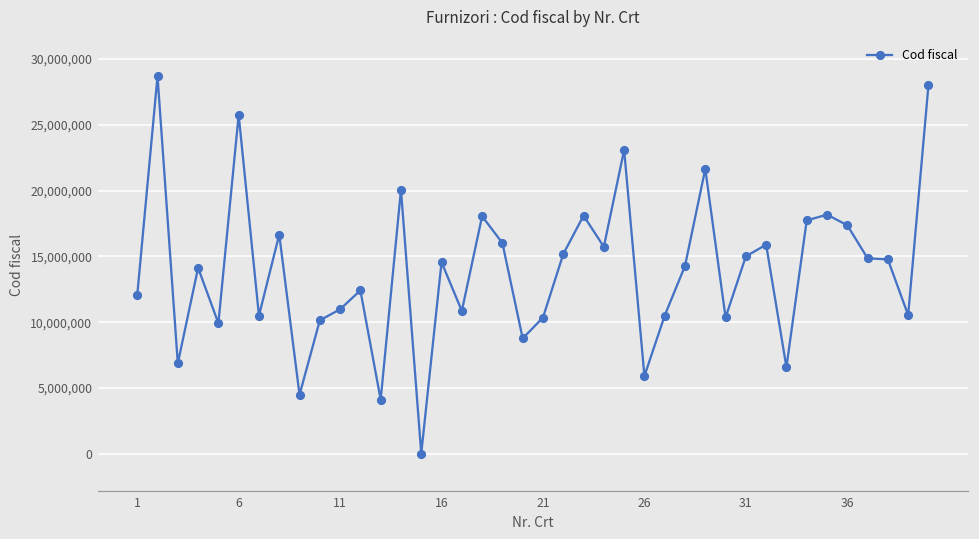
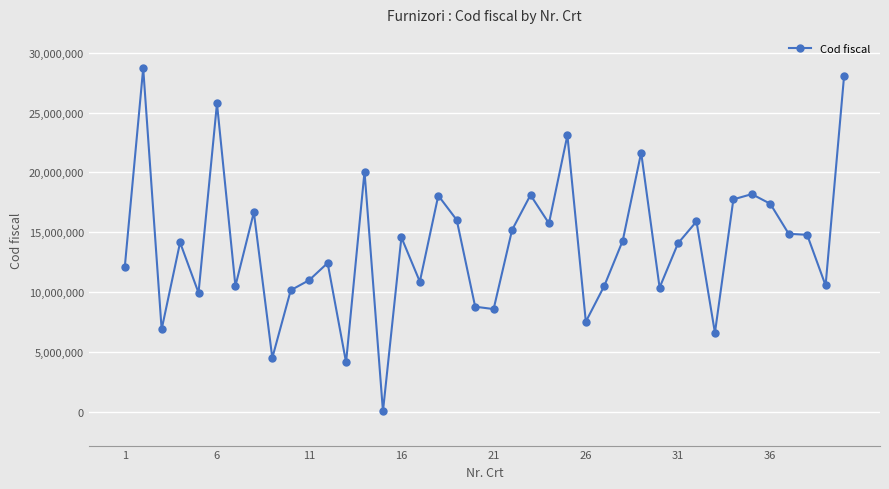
  {
    "1": "12,100,000",
    "6": "25,800,000",
    "11": "11,000,000",
    "16": "14,600,000",
-   "21": "10,400,000",
-   "26": "5,900,000",
-   "31": "15,000,000",
+   "21": "8,600,000",
+   "26": "7,500,000",
+   "31": "14,100,000",
    "36": "17,400,000"
  }
